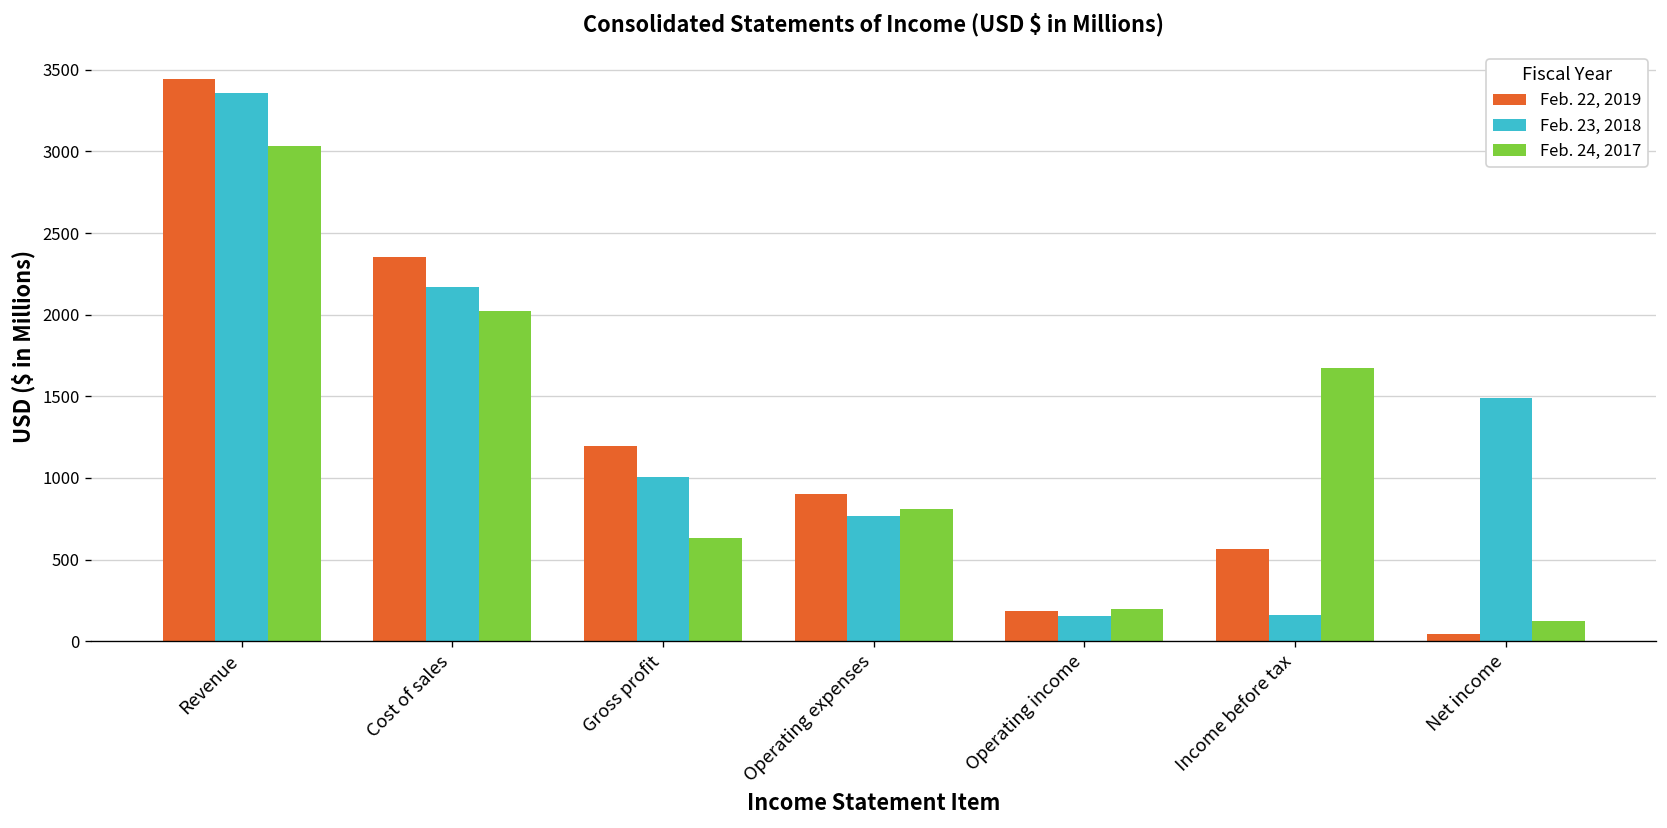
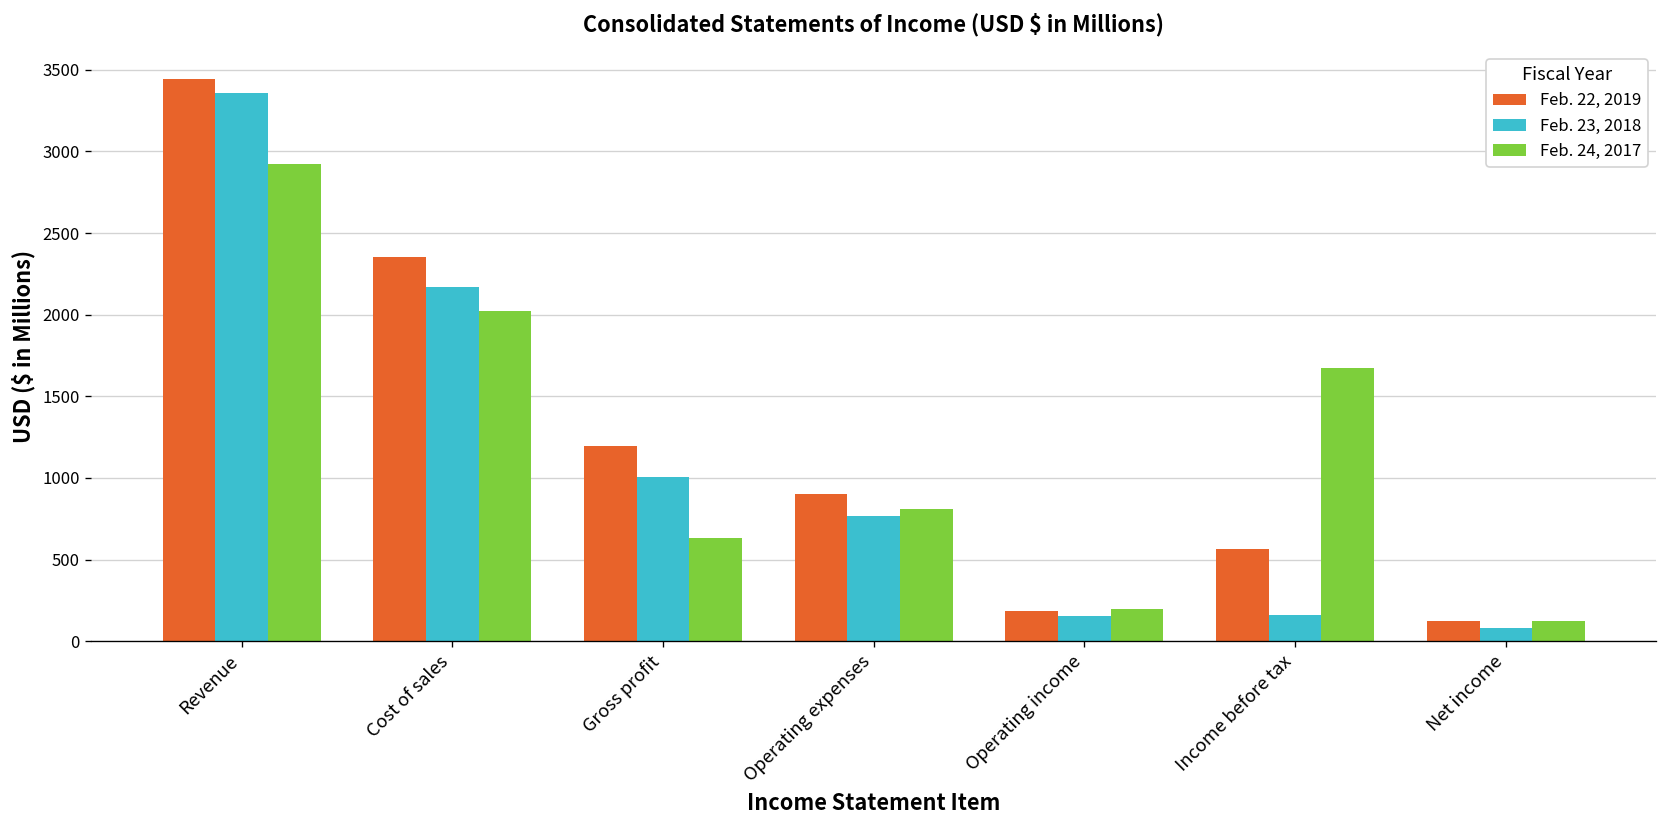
  {
    "Feb. 22, 2019": {
      "Revenue": 3440,
      "Cost of sales": 2360,
      "Gross profit": 1190,
      "Operating expenses": 900,
      "Operating income": 180,
      "Income before tax": 560,
-     "Net income": 50
+     "Net income": 130
    },
    "Feb. 23, 2018": {
      "Revenue": 3360,
      "Cost of sales": 2170,
      "Gross profit": 1010,
      "Operating expenses": 770,
      "Operating income": 160,
      "Income before tax": 160,
-     "Net income": 1490
+     "Net income": 80
    },
    "Feb. 24, 2017": {
-     "Revenue": 3030,
+     "Revenue": 2920,
      "Cost of sales": 2020,
      "Gross profit": 630,
      "Operating expenses": 810,
      "Operating income": 200,
      "Income before tax": 1670,
      "Net income": 120
    }
  }
